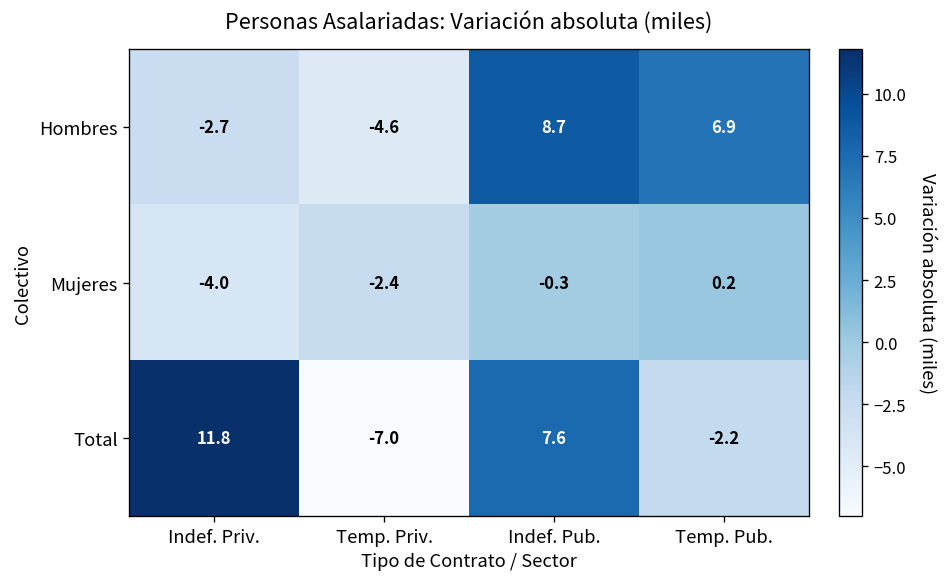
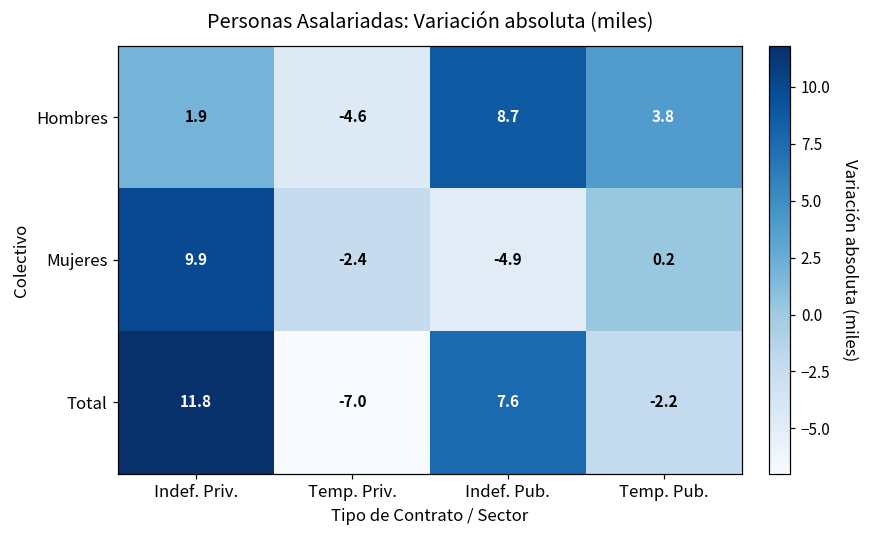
  {
    "Hombres": {
-     "Indef. Priv.": -2.7,
+     "Indef. Priv.": 1.9,
      "Temp. Priv.": -4.6,
      "Indef. Pub.": 8.7,
-     "Temp. Pub.": 6.9
+     "Temp. Pub.": 3.8
    },
    "Mujeres": {
-     "Indef. Priv.": -4.0,
+     "Indef. Priv.": 9.9,
      "Temp. Priv.": -2.4,
-     "Indef. Pub.": -0.3,
+     "Indef. Pub.": -4.9,
      "Temp. Pub.": 0.2
    },
    "Total": {
      "Indef. Priv.": 11.8,
      "Temp. Priv.": -7.0,
      "Indef. Pub.": 7.6,
      "Temp. Pub.": -2.2
    }
  }
